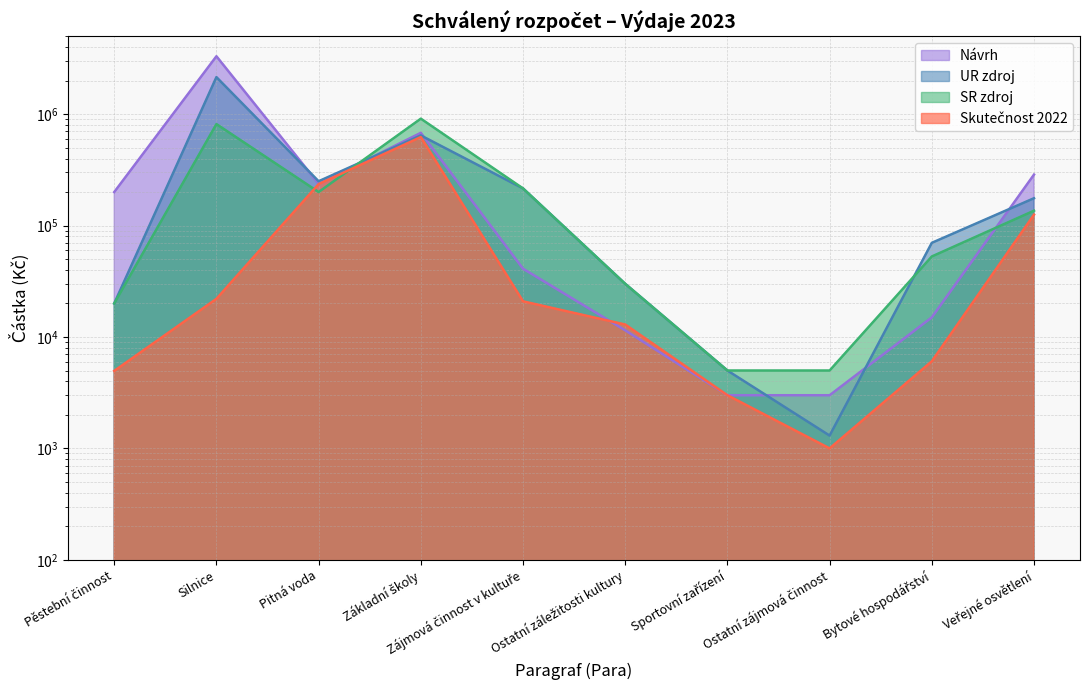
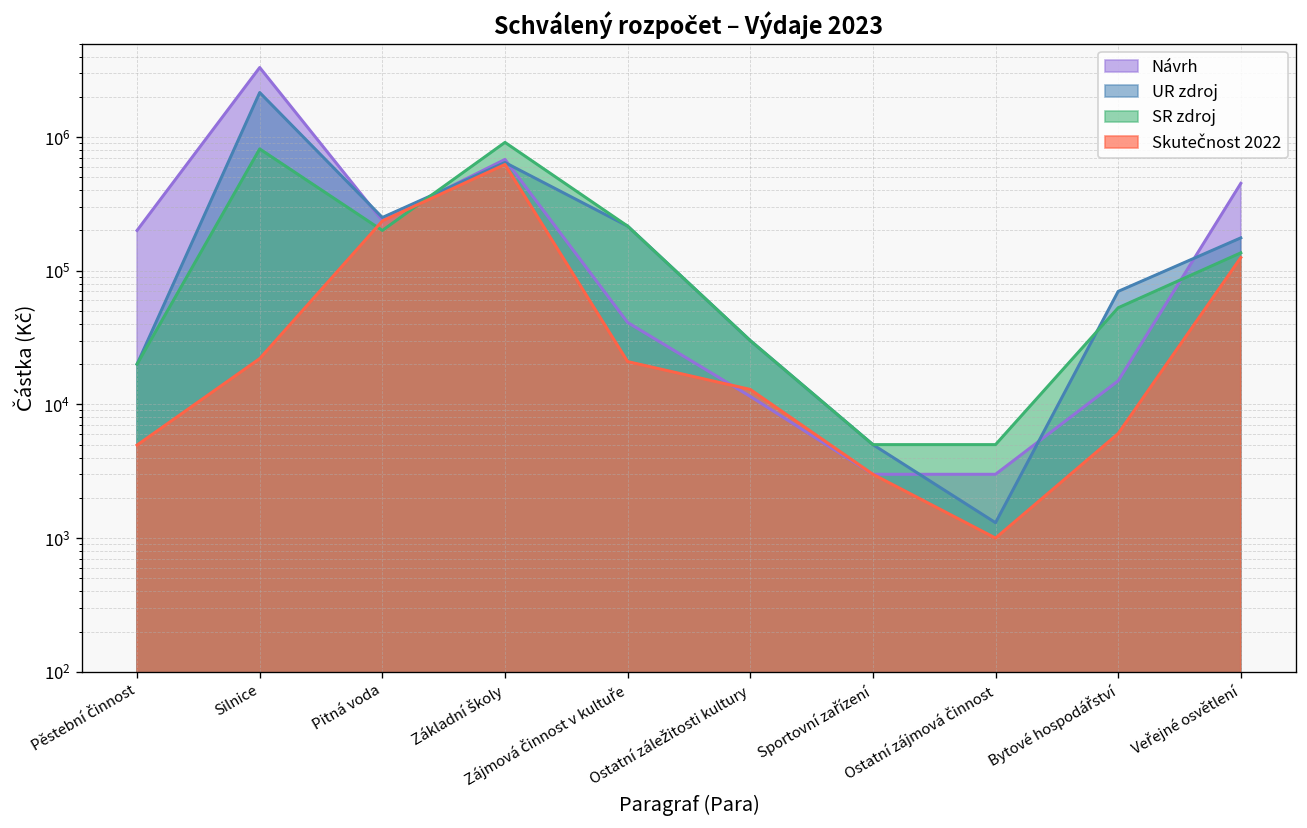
  {
    "Návrh": {
      "Pěstební činnost": 200000,
      "Silnice": 3300000,
      "Základní školy": 700000,
      "Zájmová činnost v kultuře": 41000,
      "Ostatní záležitosti kultury": 11000,
      "Ostatní zájmová činnost": 3000,
      "Bytové hospodářství": 15000,
-     "Veřejné osvětlení": 290000
+     "Veřejné osvětlení": 450000
    },
    "UR zdroj": {
      "Silnice": 2200000,
      "Pitná voda": 250000,
      "Ostatní zájmová činnost": 1300,
      "Bytové hospodářství": 70000,
      "Veřejné osvětlení": 180000
    },
    "SR zdroj": {
      "Silnice": 800000,
      "Pitná voda": 200000,
      "Základní školy": 900000,
      "Ostatní zájmová činnost": 5000,
      "Bytové hospodářství": 50000,
      "Veřejné osvětlení": 140000
    },
    "Skutečnost 2022": {
      "Pěstební činnost": 5000,
      "Silnice": 22000,
      "Zájmová činnost v kultuře": 21000,
      "Ostatní záležitosti kultury": 13000,
      "Ostatní zájmová činnost": 1000,
      "Bytové hospodářství": 6000,
      "Veřejné osvětlení": 130000
    }
  }
